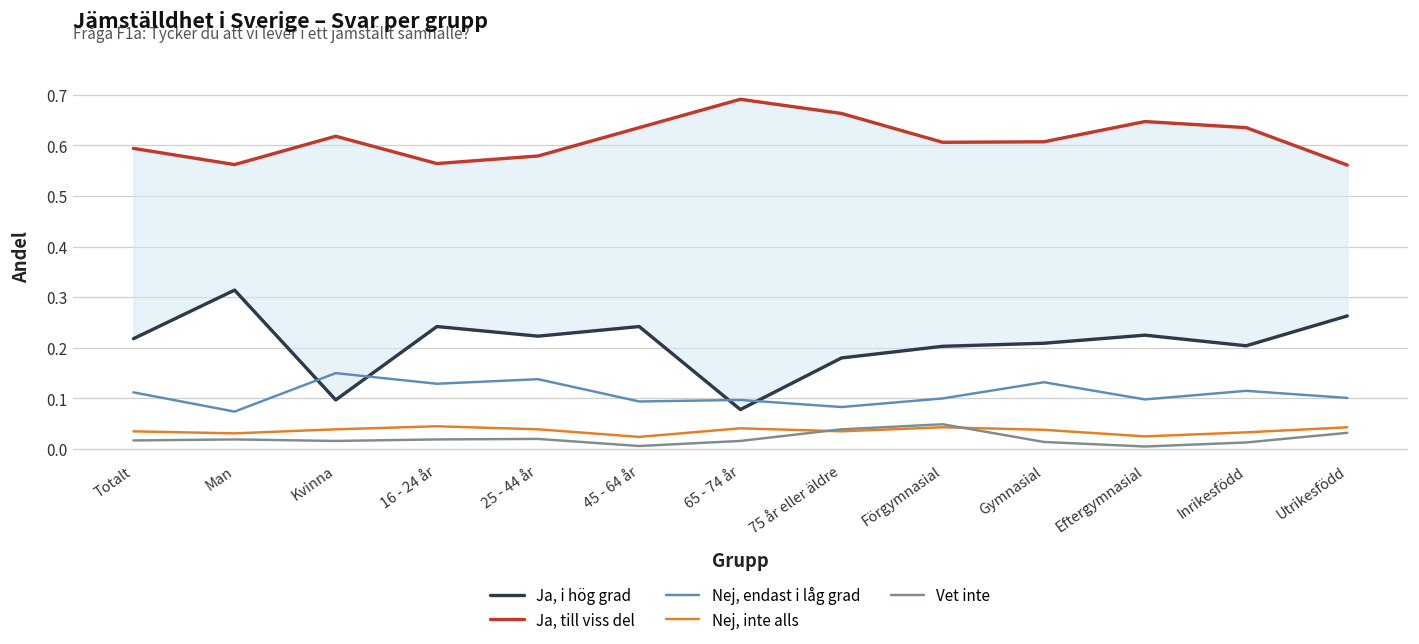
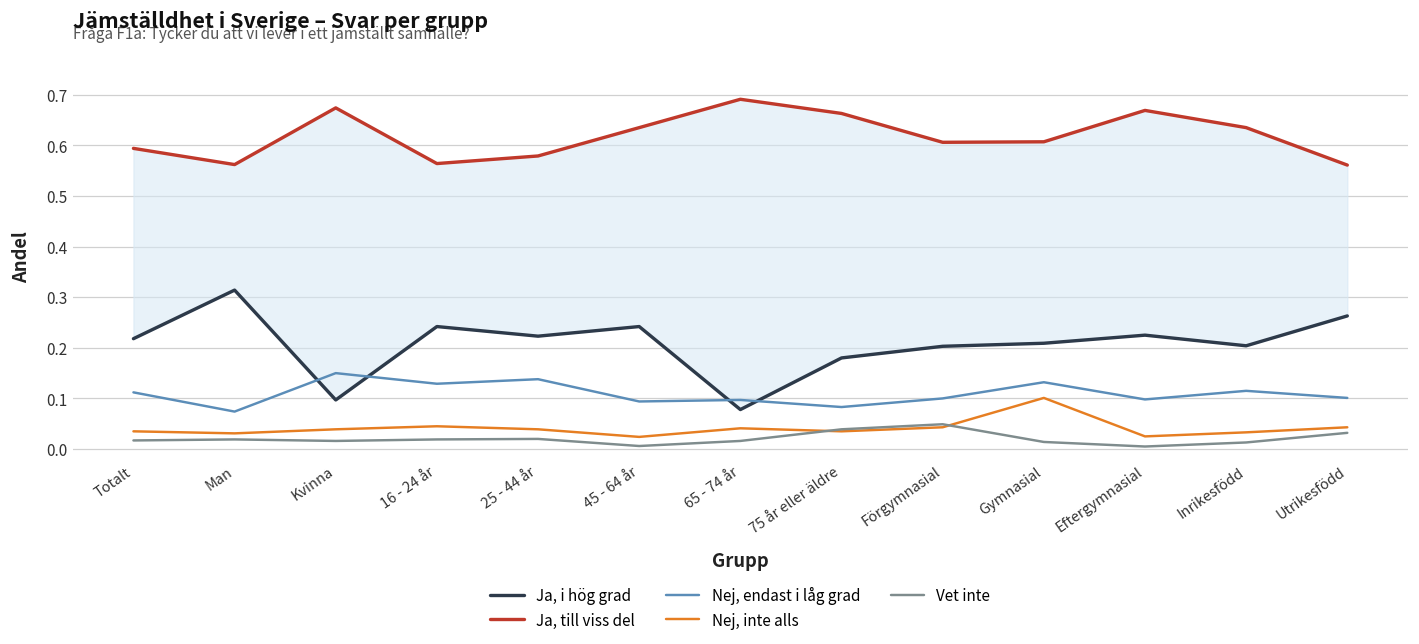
  {
    "Ja, i hög grad": {
      "Totalt": 0.22,
      "Man": 0.31,
      "Kvinna": 0.10,
      "16 - 24 år": 0.24,
      "25 - 44 år": 0.22,
      "45 - 64 år": 0.24,
      "65 - 74 år": 0.08,
      "75 år eller äldre": 0.18,
      "Förgymnasial": 0.20,
      "Gymnasial": 0.21,
      "Eftergymnasial": 0.23,
      "Inrikesfödd": 0.20,
      "Utrikesfödd": 0.26
    },
    "Ja, till viss del": {
      "Totalt": 0.59,
      "Man": 0.56,
-     "Kvinna": 0.62,
+     "Kvinna": 0.67,
      "16 - 24 år": 0.56,
      "25 - 44 år": 0.58,
      "45 - 64 år": 0.64,
      "65 - 74 år": 0.69,
      "75 år eller äldre": 0.66,
      "Förgymnasial": 0.61,
      "Gymnasial": 0.61,
-     "Eftergymnasial": 0.65,
+     "Eftergymnasial": 0.67,
      "Inrikesfödd": 0.64,
      "Utrikesfödd": 0.56
    },
    "Nej, inte alls": {
      "Totalt": 0.04,
      "Man": 0.03,
      "Kvinna": 0.04,
      "16 - 24 år": 0.05,
      "25 - 44 år": 0.04,
      "45 - 64 år": 0.02,
      "65 - 74 år": 0.04,
      "Förgymnasial": 0.04,
-     "Gymnasial": 0.04,
+     "Gymnasial": 0.10,
      "Eftergymnasial": 0.03,
      "Inrikesfödd": 0.03,
      "Utrikesfödd": 0.04
    }
  }
